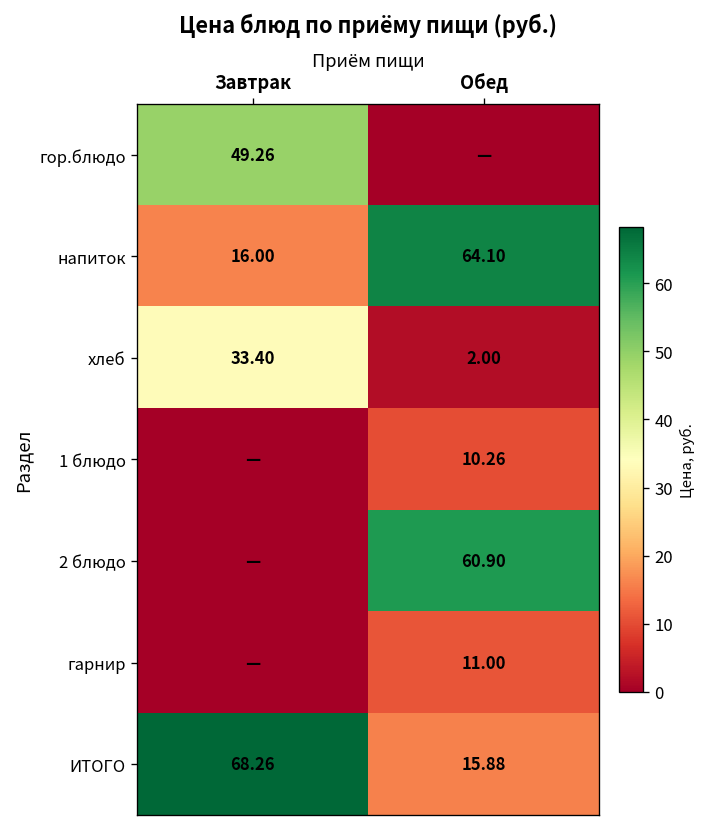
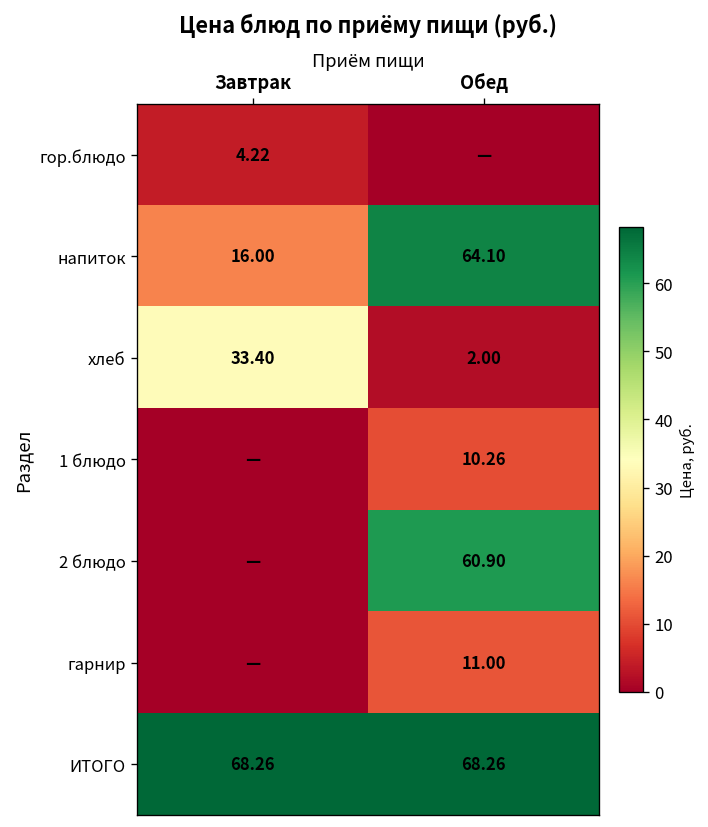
  {
    "гор.блюдо": {
-     "Завтрак": 49.26
+     "Завтрак": 4.22
    },
    "напиток": {
      "Завтрак": 16.00,
      "Обед": 64.10
    },
    "хлеб": {
      "Завтрак": 33.40,
      "Обед": 2.00
    },
    "1 блюдо": {
      "Обед": 10.26
    },
    "2 блюдо": {
      "Обед": 60.90
    },
    "гарнир": {
      "Обед": 11.00
    },
    "ИТОГО": {
      "Завтрак": 68.26,
-     "Обед": 15.88
+     "Обед": 68.26
    }
  }
